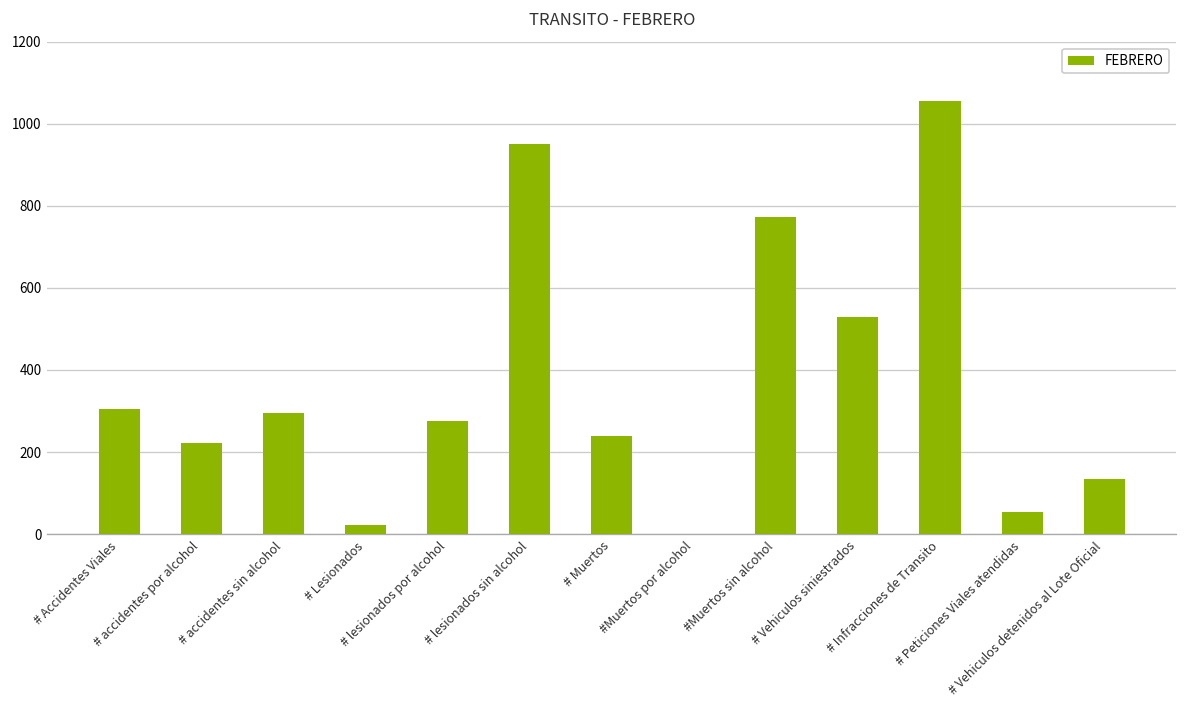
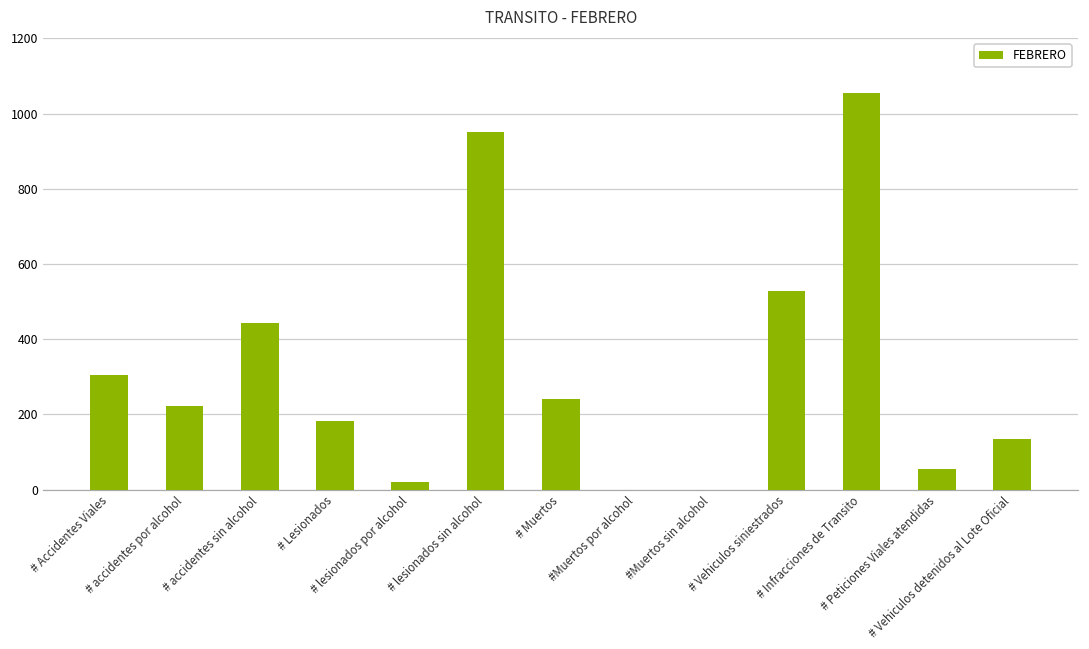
  {
    "# Accidentes Viales": 300,
    "# accidentes por alcohol": 220,
-   "# accidentes sin alcohol": 300,
-   "# Lesionados": 20,
-   "# lesionados por alcohol": 280,
+   "# accidentes sin alcohol": 440,
+   "# Lesionados": 180,
+   "# lesionados por alcohol": 20,
    "# lesionados sin alcohol": 950,
    "# Muertos": 240,
    "#Muertos por alcohol": 0,
-   "#Muertos sin alcohol": 770,
+   "#Muertos sin alcohol": 0,
    "# Vehiculos siniestrados": 530,
    "# Infracciones de Transito": 1060,
    "# Peticiones Viales atendidas": 50,
    "# Vehiculos detenidos al Lote Oficial": 140
  }
